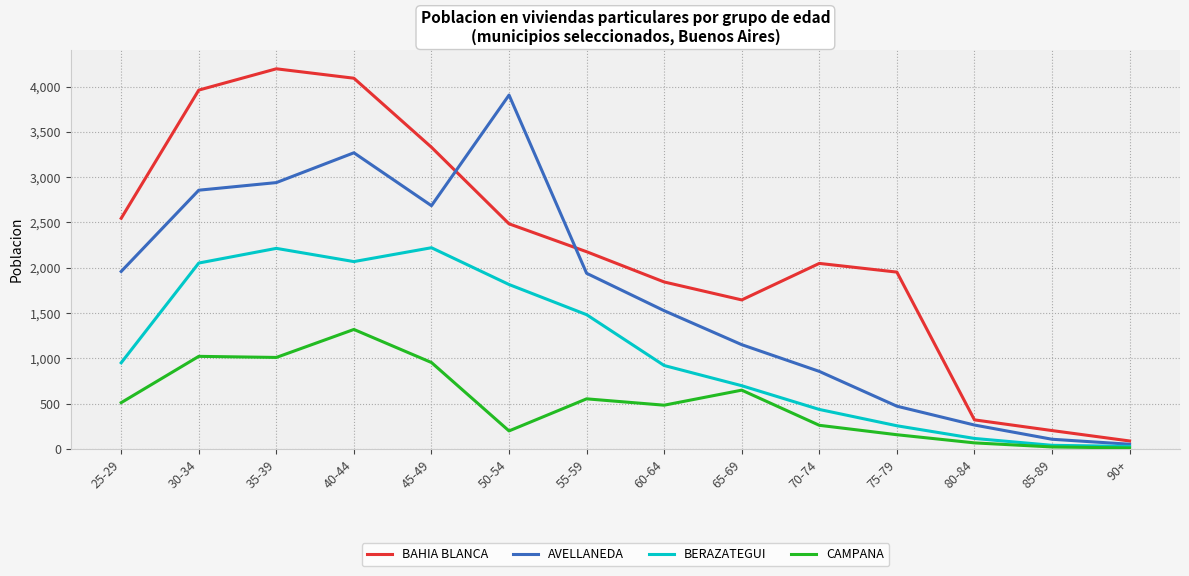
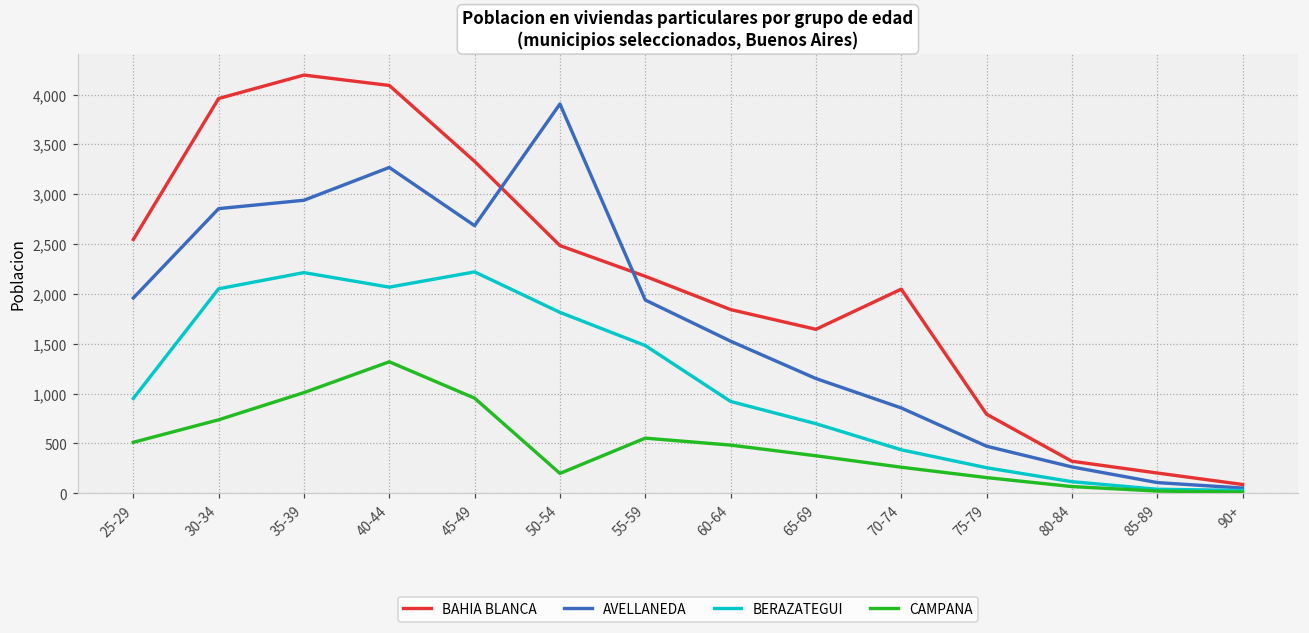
  {
    "BAHIA BLANCA": {
      "25-29": "2,500",
      "30-34": "4,000",
      "35-39": "4,200",
      "40-44": "4,100",
      "45-49": "3,300",
      "50-54": "2,500",
      "55-59": "2,200",
      "60-64": "1,800",
      "65-69": "1,600",
      "70-74": "2,000",
-     "75-79": "2,000",
+     "75-79": "800",
      "80-84": "300",
      "85-89": "200",
      "90+": "100"
    },
    "AVELLANEDA": {
      "25-29": "2,000",
      "30-34": "2,900",
      "35-39": "2,900",
      "40-44": "3,300",
      "45-49": "2,700",
      "50-54": "3,900",
      "55-59": "1,900",
      "60-64": "1,500",
      "65-69": "1,200",
      "70-74": "900",
      "75-79": "500",
      "80-84": "300",
      "85-89": "100"
    },
    "BERAZATEGUI": {
      "25-29": "1,000",
      "30-34": "2,100",
      "35-39": "2,200",
      "40-44": "2,100",
      "45-49": "2,200",
      "50-54": "1,800",
      "55-59": "1,500",
      "60-64": "900",
      "65-69": "700",
      "70-74": "400",
      "75-79": "300",
      "80-84": "100"
    },
    "CAMPANA": {
      "25-29": "500",
-     "30-34": "1,000",
+     "30-34": "700",
      "35-39": "1,000",
      "40-44": "1,300",
      "45-49": "1,000",
      "50-54": "200",
      "55-59": "600",
      "60-64": "500",
-     "65-69": "600",
+     "65-69": "400",
      "70-74": "300",
      "75-79": "200",
      "80-84": "100"
    }
  }
